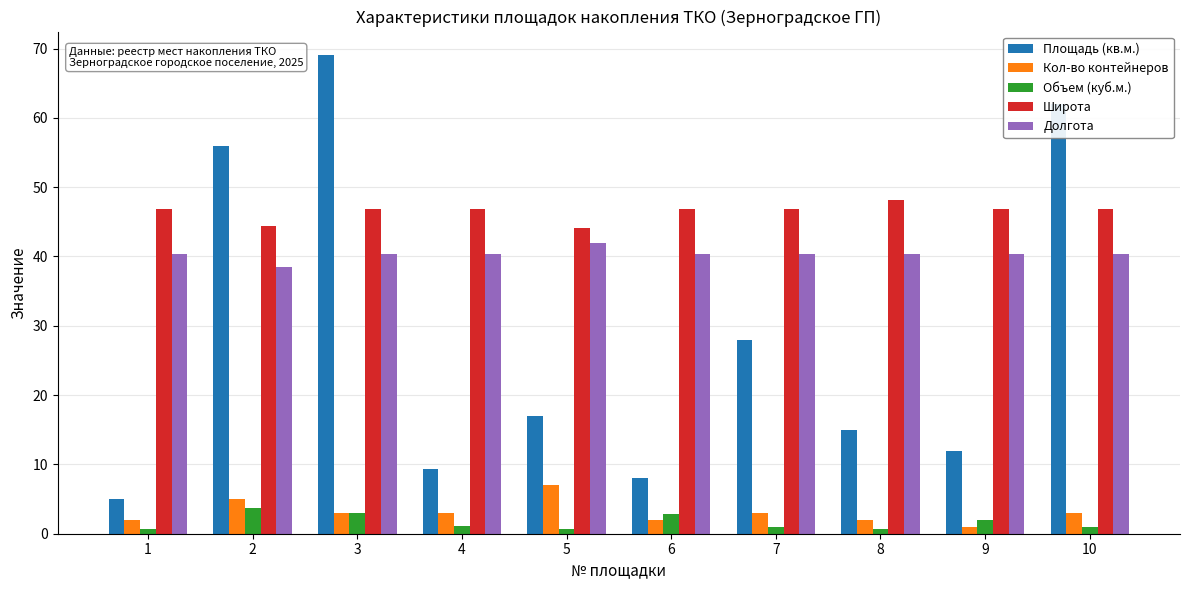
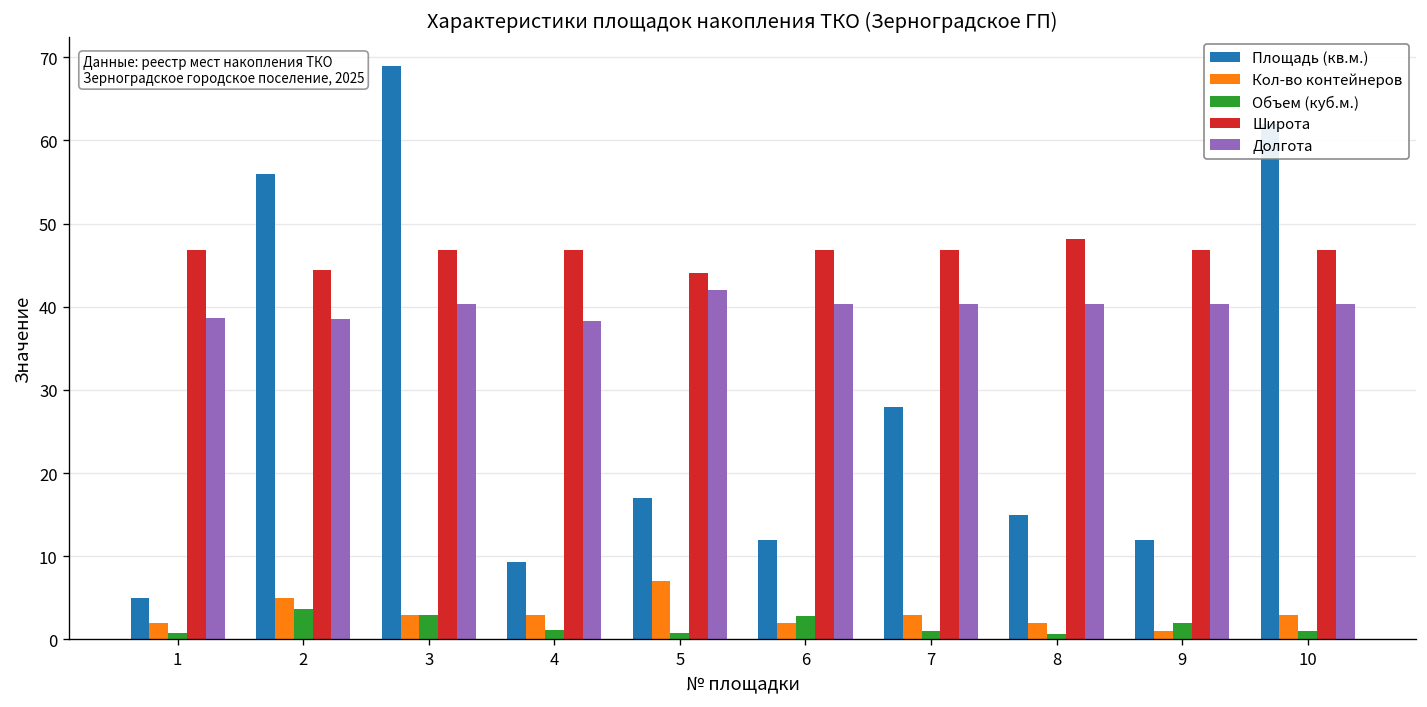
  {
    "Площадь (кв.м.)": {
      "1": 5,
      "2": 56,
      "4": 9,
      "5": 17,
-     "6": 8,
+     "6": 12,
      "7": 28,
      "8": 15,
      "9": 12
    },
    "Кол-во контейнеров": {
      "1": 2,
      "2": 5,
      "3": 3,
      "4": 3,
      "5": 7,
      "6": 2,
      "7": 3,
      "8": 2,
      "9": 1,
      "10": 3
    },
    "Объем (куб.м.)": {
      "1": 1,
      "2": 4,
      "3": 3,
      "4": 1,
      "5": 1,
      "6": 3,
      "7": 1,
      "8": 1,
      "9": 2,
      "10": 1
    },
    "Широта": {
      "1": 47,
      "2": 44,
      "3": 47,
      "4": 47,
      "5": 44,
      "6": 47,
      "7": 47,
      "8": 48,
      "9": 47,
      "10": 47
    },
    "Долгота": {
-     "1": 40,
+     "1": 39,
      "2": 38,
      "3": 40,
-     "4": 40,
+     "4": 38,
      "5": 42,
      "6": 40,
      "7": 40,
      "8": 40,
      "9": 40,
      "10": 40
    }
  }
